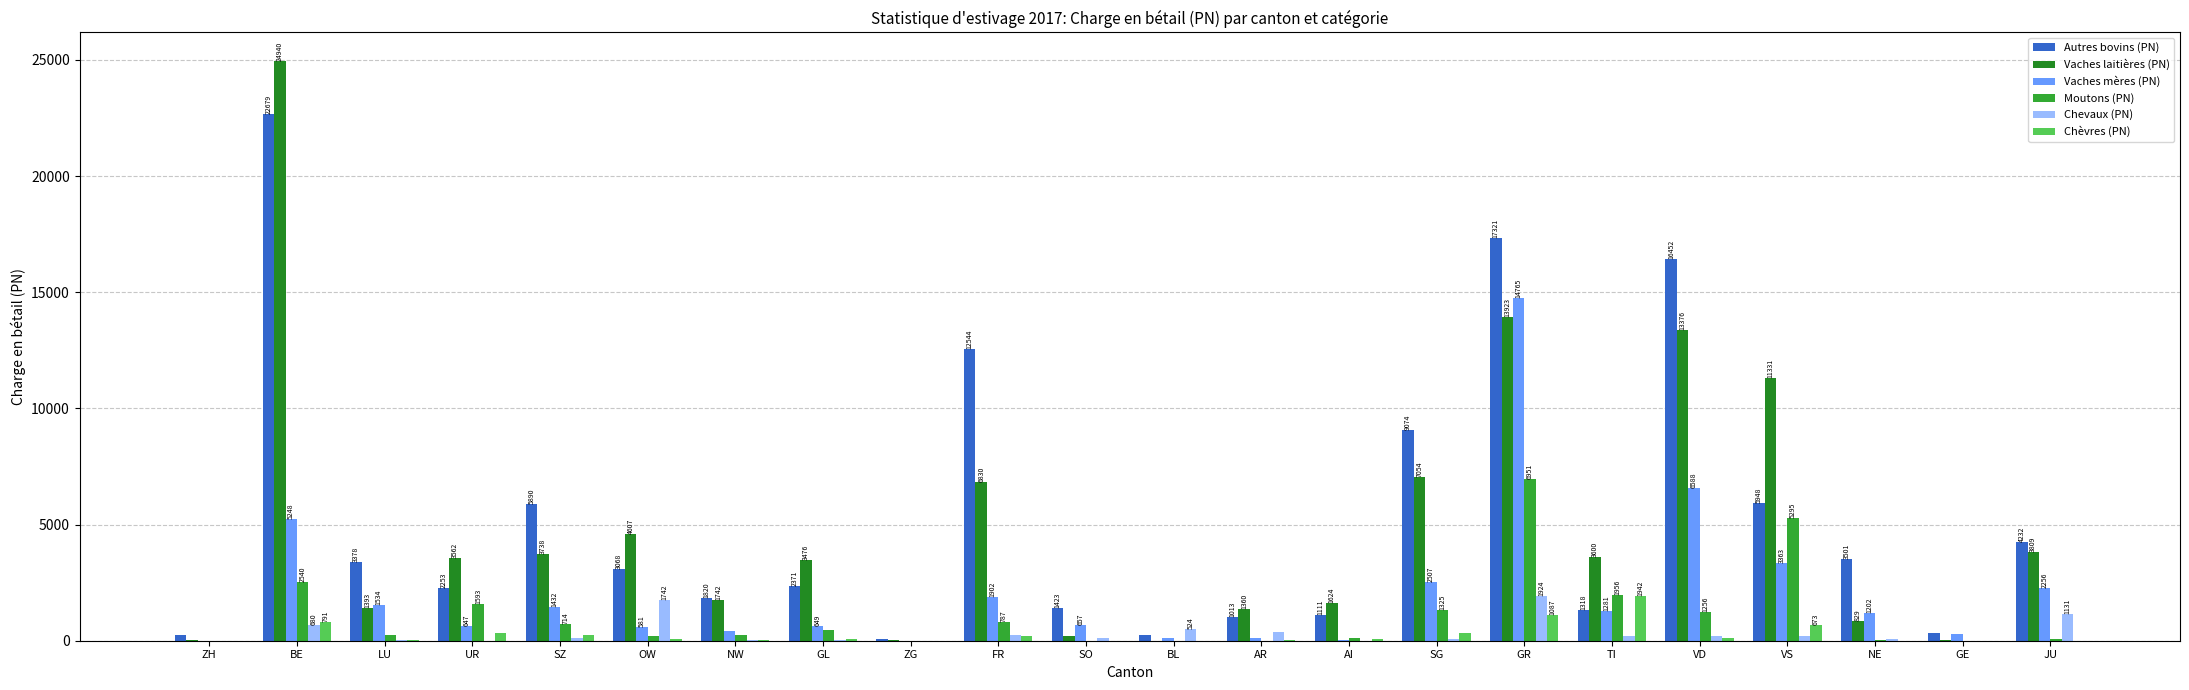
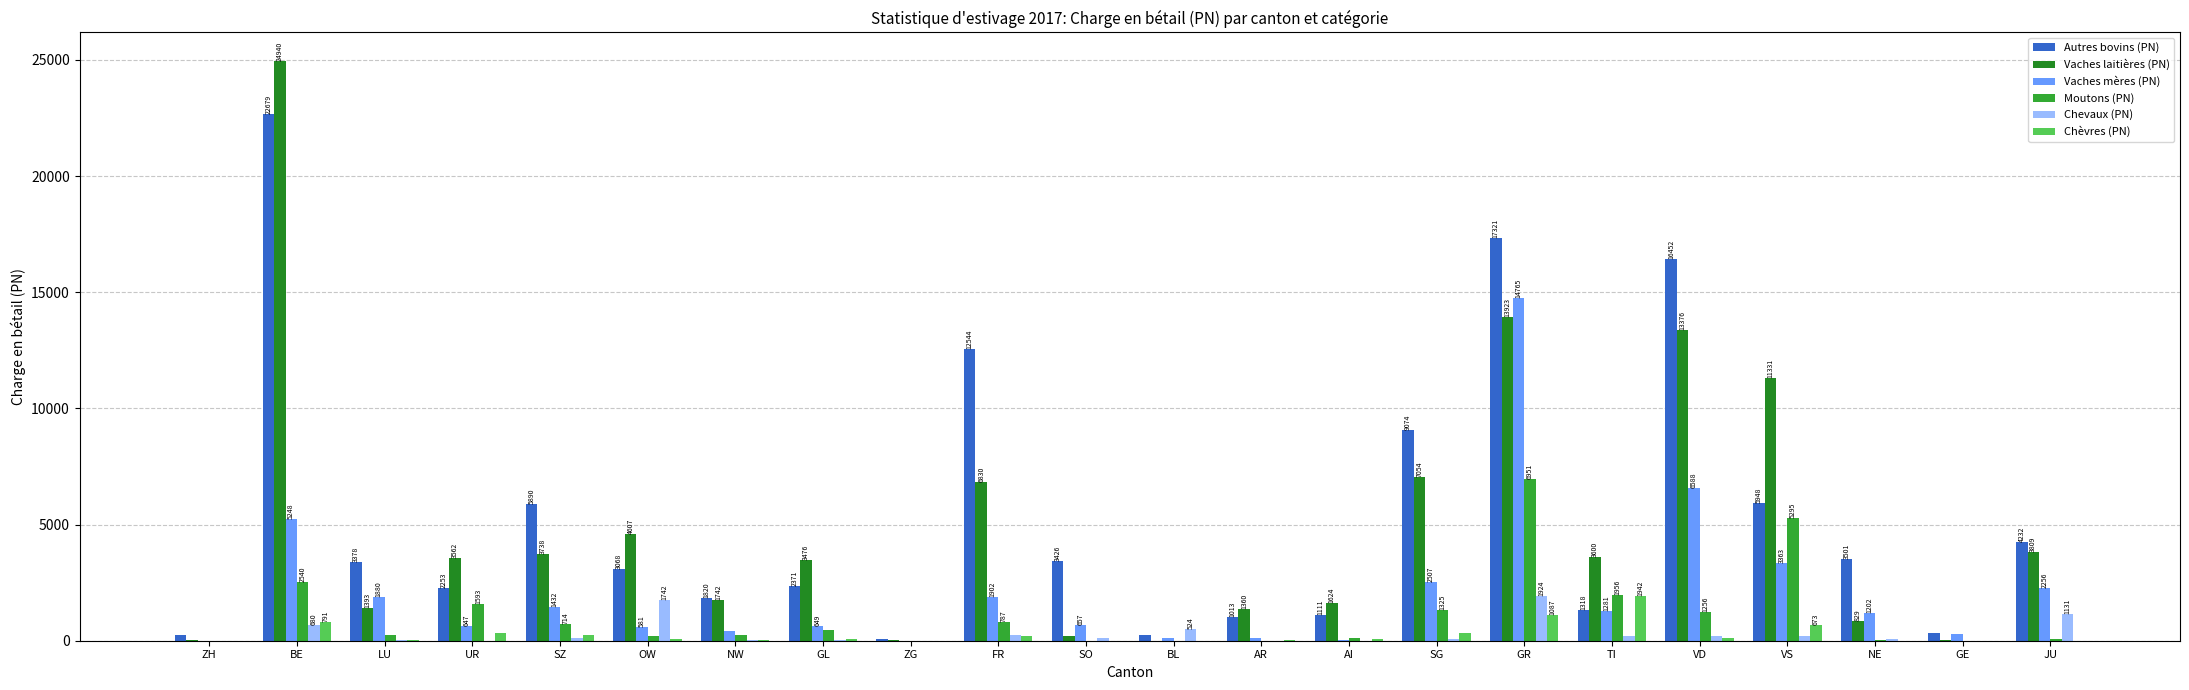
  {
    "Autres bovins (PN)": {
      "BE": 22679,
      "LU": 3378,
      "UR": 2253,
      "SZ": 5890,
      "OW": 3068,
      "NW": 1820,
      "GL": 2371,
      "FR": 12544,
-     "SO": 1423,
+     "SO": 3426,
      "AR": 1013,
      "AI": 1111,
      "SG": 9074,
      "GR": 17321,
      "TI": 1318,
      "VD": 16452,
      "VS": 5948,
      "NE": 3501,
      "JU": 4232
    },
    "Vaches mères (PN)": {
      "BE": 5248,
-     "LU": 1534,
+     "LU": 1880,
      "UR": 647,
      "SZ": 1432,
      "OW": 581,
      "GL": 649,
      "FR": 1902,
      "SO": 657,
      "SG": 2507,
      "GR": 14765,
      "TI": 1281,
      "VD": 6588,
      "VS": 3363,
      "NE": 1202,
      "JU": 2256
    },
    "Chevaux (PN)": {
      "ZH": 0,
      "FR": 200,
-     "AR": 400,
+     "AR": 0,
      "TI": 200,
      "VD": 200,
      "VS": 200,
      "GE": 0
    }
  }
